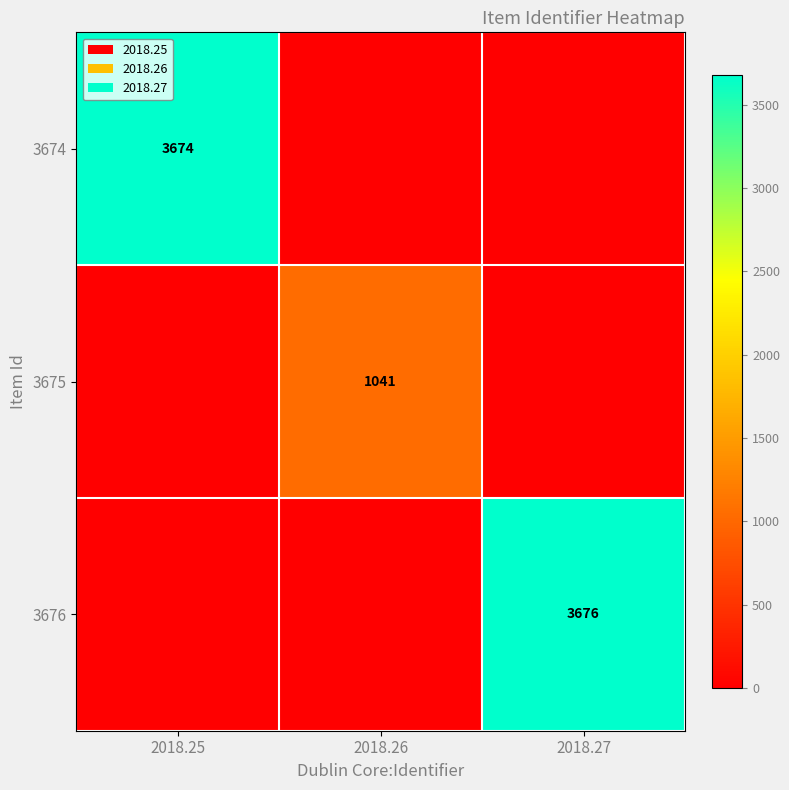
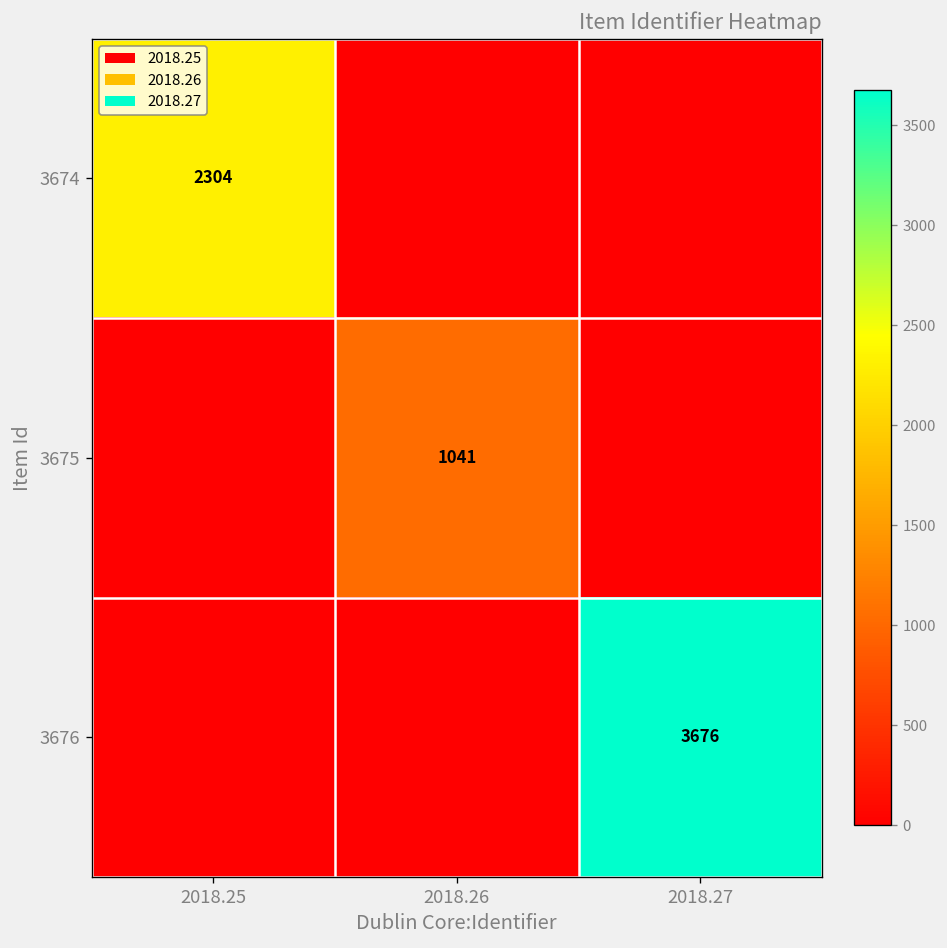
  {
    "3674": {
-     "2018.25": 3674
+     "2018.25": 2304
    },
    "3675": {
      "2018.26": 1041
    },
    "3676": {
      "2018.27": 3676
    }
  }
